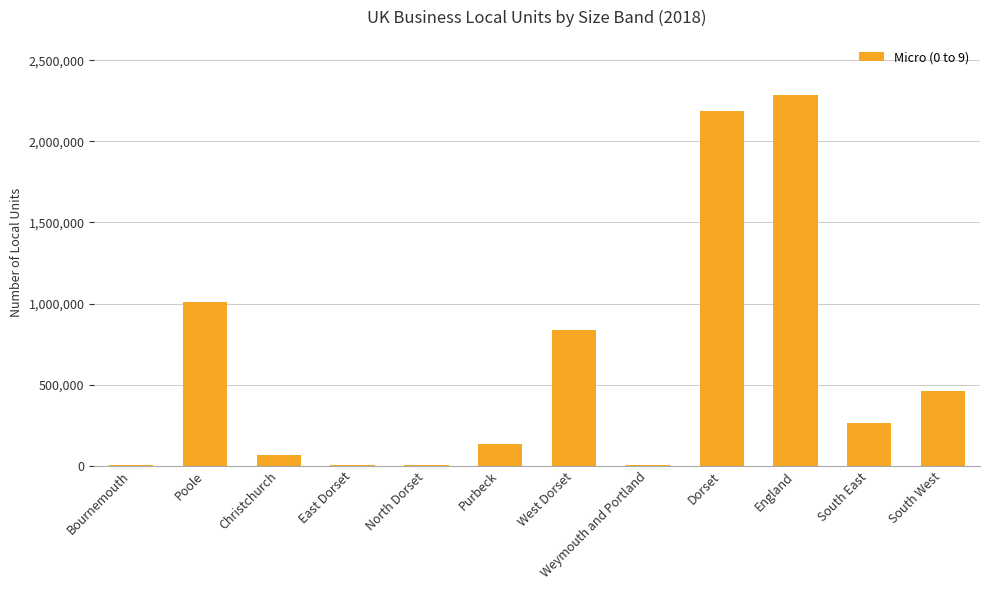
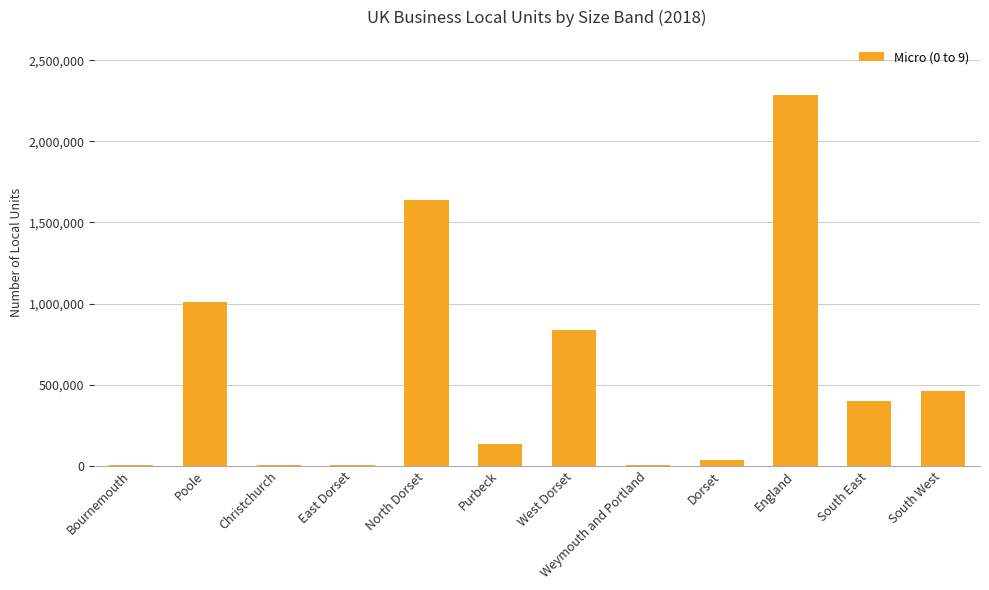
  {
    "Poole": "1,010,000",
-   "Christchurch": "70,000",
-   "North Dorset": "0",
+   "Christchurch": "0",
+   "North Dorset": "1,640,000",
    "Purbeck": "130,000",
    "West Dorset": "840,000",
-   "Dorset": "2,190,000",
+   "Dorset": "30,000",
    "England": "2,280,000",
-   "South East": "260,000",
+   "South East": "400,000",
    "South West": "460,000"
  }
